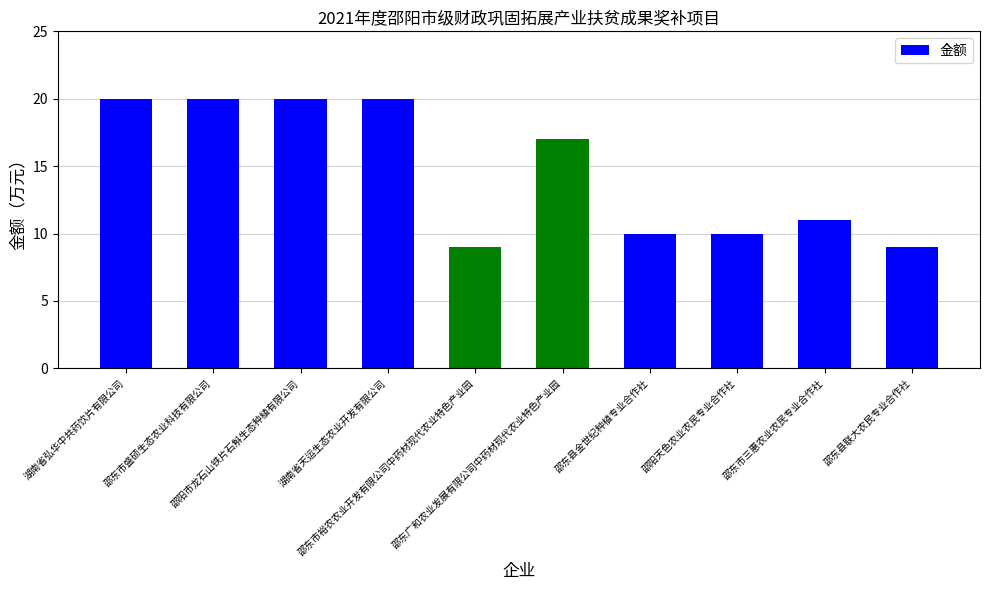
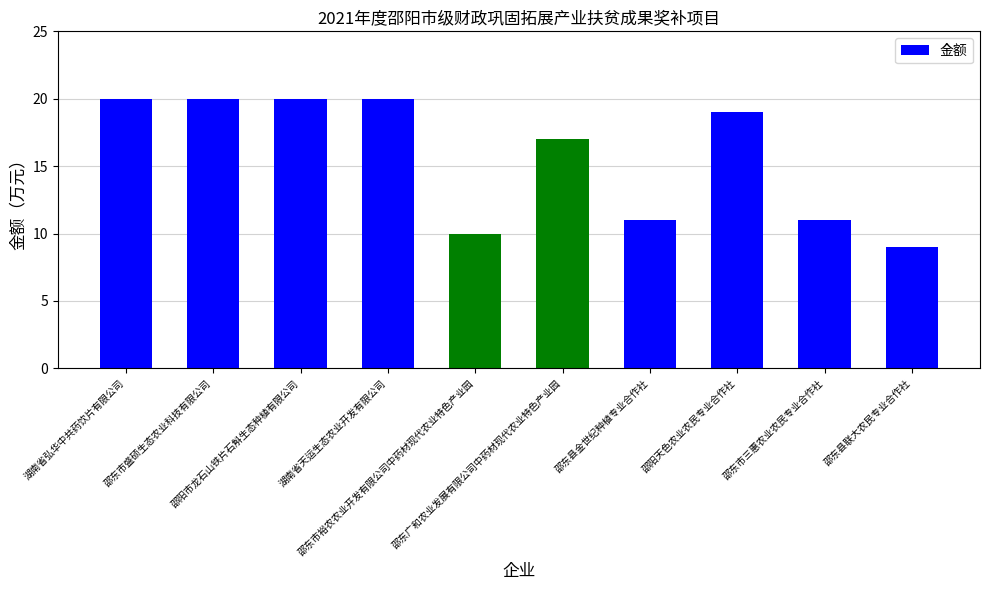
  {
    "湖南省弘华中共药饮片有限公司": 20,
    "邵东市盛硕生态农业科技有限公司": 20,
    "邵阳市龙石山铁片石斛生态种植有限公司": 20,
    "湖南省天运生态农业开发有限公司": 20,
-   "邵东市裕农农业开发有限公司中药材现代农业特色产业园": 9,
+   "邵东市裕农农业开发有限公司中药材现代农业特色产业园": 10,
    "邵东广和农业发展有限公司中药材现代农业特色产业园": 17,
-   "邵东县金世纪种植专业合作社": 10,
-   "邵阳天色农业农民专业合作社": 10,
+   "邵东县金世纪种植专业合作社": 11,
+   "邵阳天色农业农民专业合作社": 19,
    "邵东市三惠农业农民专业合作社": 11,
    "邵东县联大农民专业合作社": 9
  }
